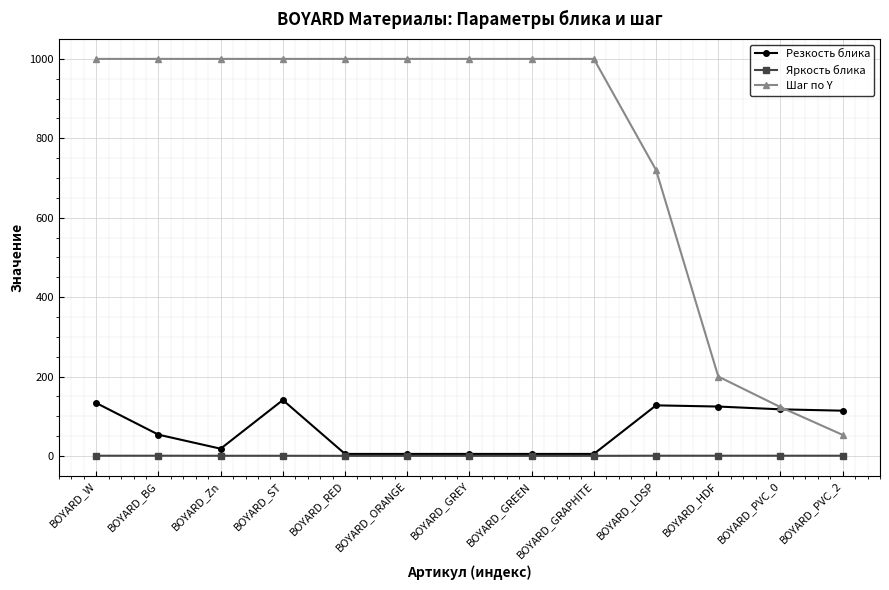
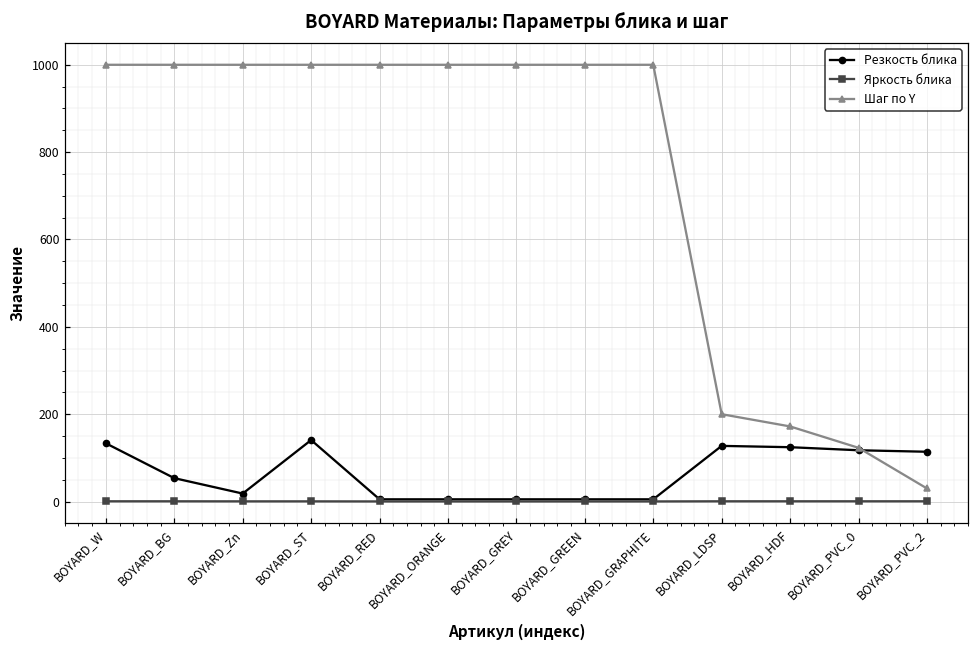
  {
    "Резкость блика": {
      "BOYARD_W": 130,
      "BOYARD_BG": 50,
      "BOYARD_Zn": 20,
      "BOYARD_ST": 140,
      "BOYARD_LDSP": 130,
      "BOYARD_HDF": 120,
      "BOYARD_PVC_2": 110
    },
    "Яркость блика": {
      "BOYARD_W": 0,
      "BOYARD_BG": 0,
      "BOYARD_Zn": 0,
      "BOYARD_ST": 0,
      "BOYARD_LDSP": 0,
      "BOYARD_HDF": 0,
      "BOYARD_PVC_0": 0,
      "BOYARD_PVC_2": 0
    },
    "Шаг по Y": {
      "BOYARD_W": 1000,
      "BOYARD_BG": 1000,
      "BOYARD_Zn": 1000,
      "BOYARD_ST": 1000,
      "BOYARD_RED": 1000,
      "BOYARD_ORANGE": 1000,
      "BOYARD_GREY": 1000,
      "BOYARD_GREEN": 1000,
      "BOYARD_GRAPHITE": 1000,
-     "BOYARD_LDSP": 720,
-     "BOYARD_HDF": 200,
-     "BOYARD_PVC_2": 50
+     "BOYARD_LDSP": 200,
+     "BOYARD_HDF": 170,
+     "BOYARD_PVC_2": 30
    }
  }
